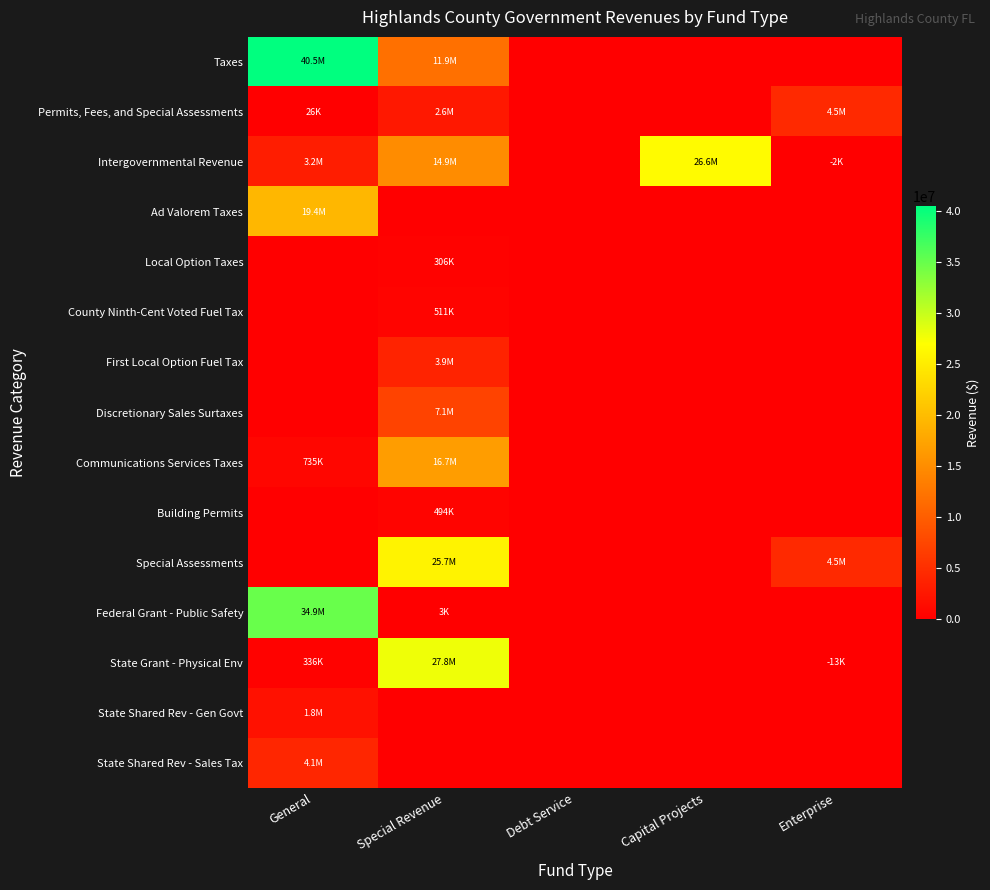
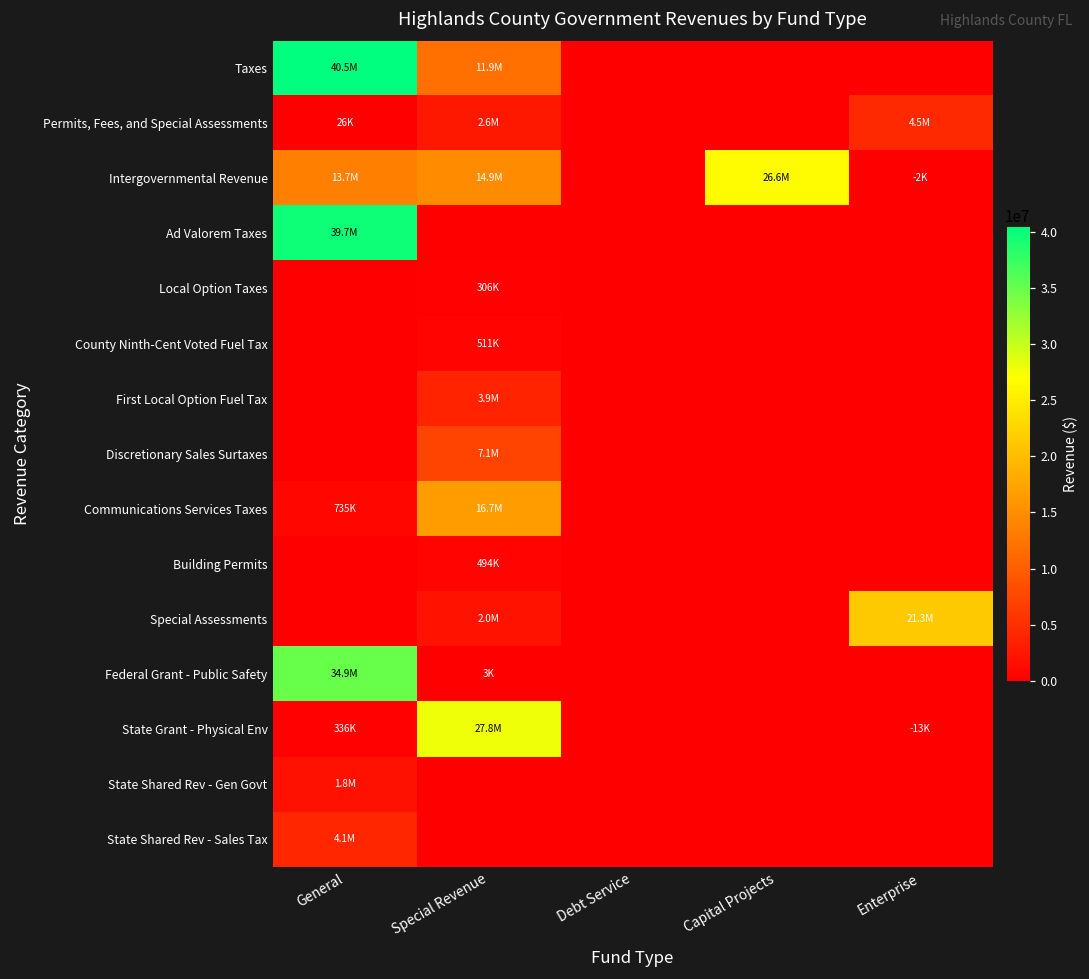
  {
    "Taxes": {
      "General": "40.5M",
      "Special Revenue": "11.9M"
    },
    "Permits, Fees, and Special Assessments": {
      "General": "26K",
      "Special Revenue": "2.6M",
      "Enterprise": "4.5M"
    },
    "Intergovernmental Revenue": {
-     "General": "3.2M",
+     "General": "13.7M",
      "Special Revenue": "14.9M",
      "Capital Projects": "26.6M",
      "Enterprise": "-2K"
    },
    "Ad Valorem Taxes": {
-     "General": "19.4M"
+     "General": "39.7M"
    },
    "Local Option Taxes": {
      "Special Revenue": "306K"
    },
    "County Ninth-Cent Voted Fuel Tax": {
      "Special Revenue": "511K"
    },
    "First Local Option Fuel Tax": {
      "Special Revenue": "3.9M"
    },
    "Discretionary Sales Surtaxes": {
      "Special Revenue": "7.1M"
    },
    "Communications Services Taxes": {
      "General": "735K",
      "Special Revenue": "16.7M"
    },
    "Building Permits": {
      "Special Revenue": "494K"
    },
    "Special Assessments": {
-     "Special Revenue": "25.7M",
-     "Enterprise": "4.5M"
+     "Special Revenue": "2.0M",
+     "Enterprise": "21.3M"
    },
    "Federal Grant - Public Safety": {
      "General": "34.9M",
      "Special Revenue": "3K"
    },
    "State Grant - Physical Env": {
      "General": "336K",
      "Special Revenue": "27.8M",
      "Enterprise": "-13K"
    },
    "State Shared Rev - Gen Govt": {
      "General": "1.8M"
    },
    "State Shared Rev - Sales Tax": {
      "General": "4.1M"
    }
  }
